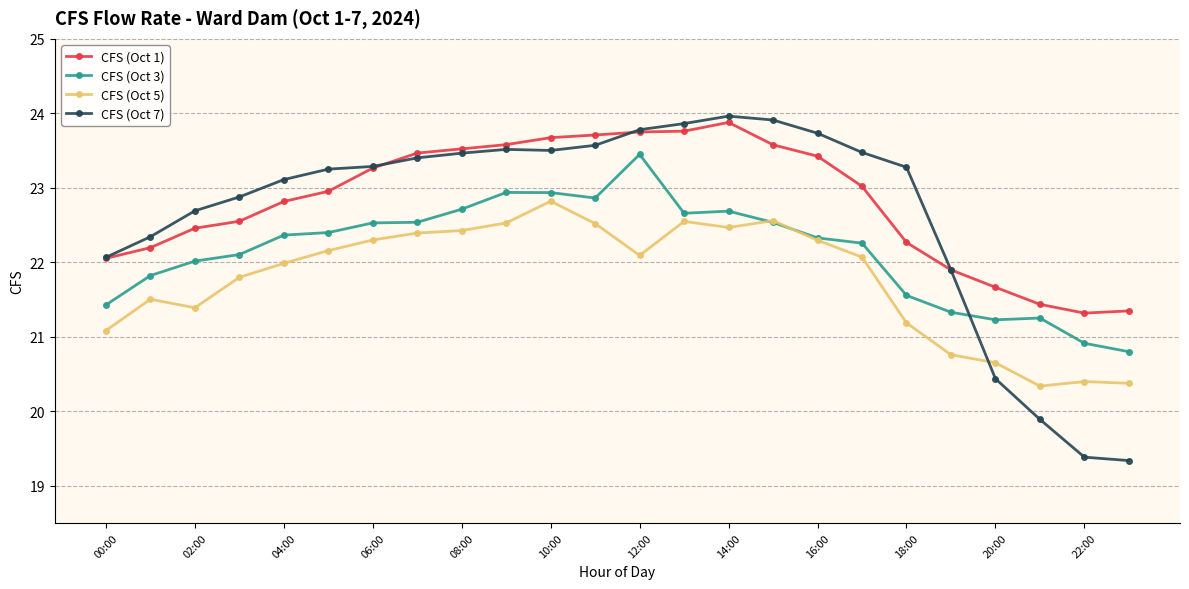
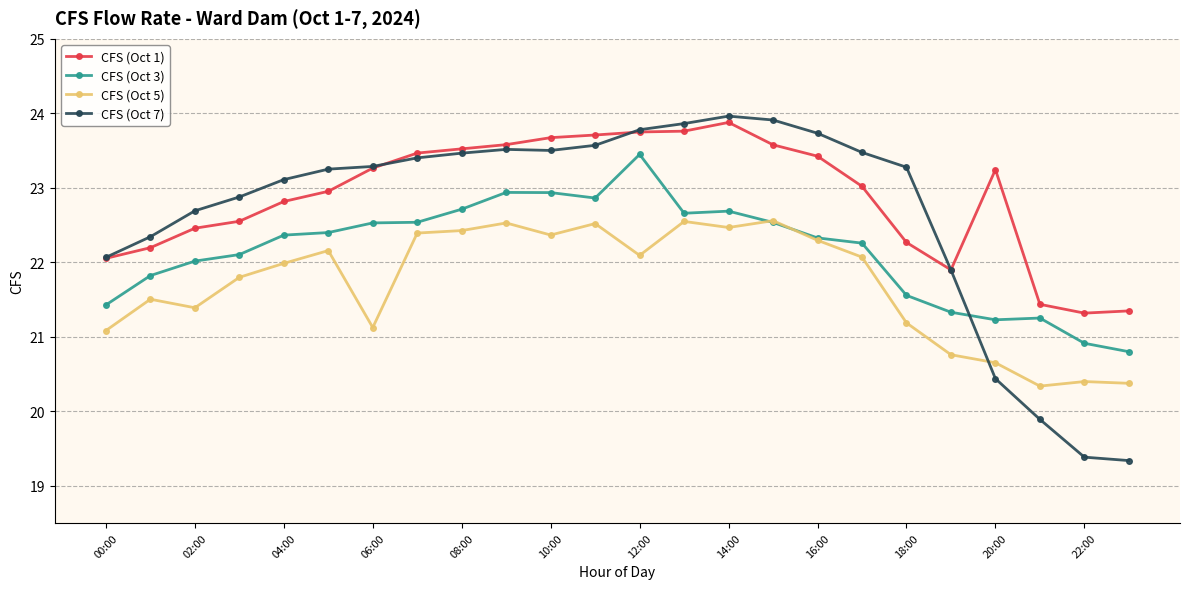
  {
    "CFS (Oct 1)": {
      "02:00": 22.5,
      "04:00": 22.8,
      "08:00": 23.5,
      "10:00": 23.7,
      "14:00": 23.9,
      "16:00": 23.4,
      "18:00": 22.3,
-     "20:00": 21.7,
+     "20:00": 23.2,
      "22:00": 21.3
    },
    "CFS (Oct 3)": {
      "00:00": 21.4,
      "02:00": 22.0,
      "04:00": 22.4,
      "06:00": 22.5,
      "08:00": 22.7,
      "10:00": 22.9,
      "12:00": 23.4,
      "14:00": 22.7,
      "18:00": 21.6,
      "20:00": 21.2,
      "22:00": 20.9
    },
    "CFS (Oct 5)": {
      "00:00": 21.1,
      "02:00": 21.4,
      "04:00": 22.0,
-     "06:00": 22.3,
+     "06:00": 21.1,
      "08:00": 22.4,
-     "10:00": 22.8,
+     "10:00": 22.4,
      "12:00": 22.1,
      "14:00": 22.5,
      "18:00": 21.2,
      "20:00": 20.7,
      "22:00": 20.4
    },
    "CFS (Oct 7)": {
      "02:00": 22.7,
      "04:00": 23.1,
      "08:00": 23.5,
      "10:00": 23.5,
      "14:00": 24.0,
      "16:00": 23.7,
      "18:00": 23.3,
      "20:00": 20.4,
      "22:00": 19.4
    }
  }
